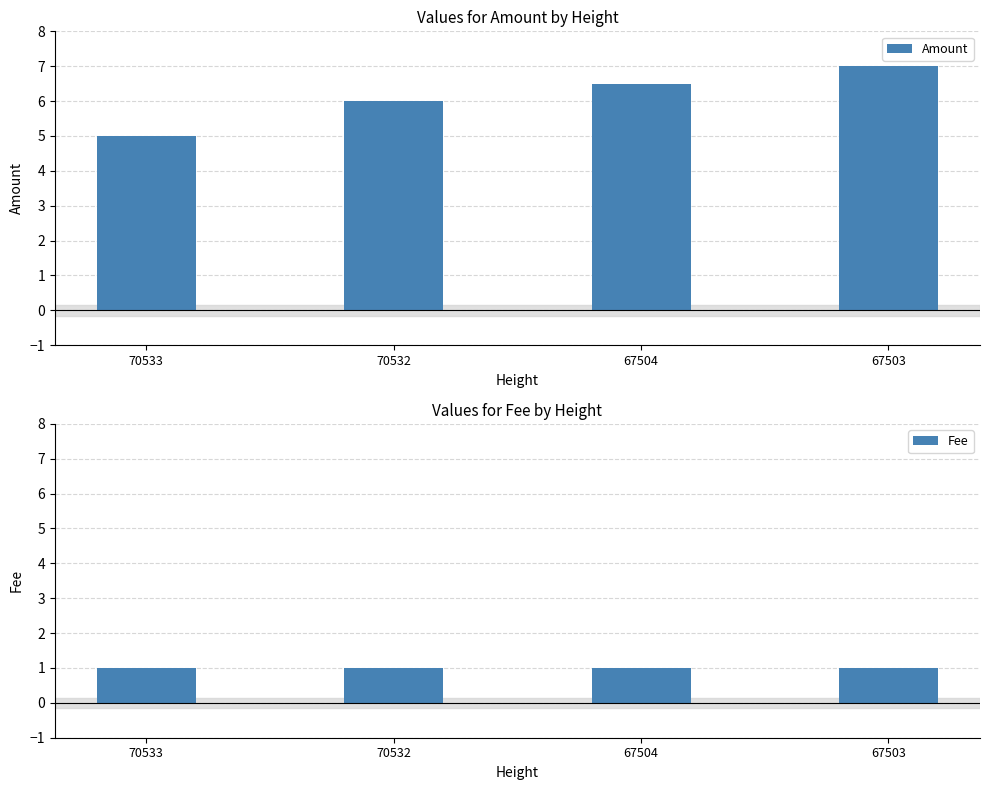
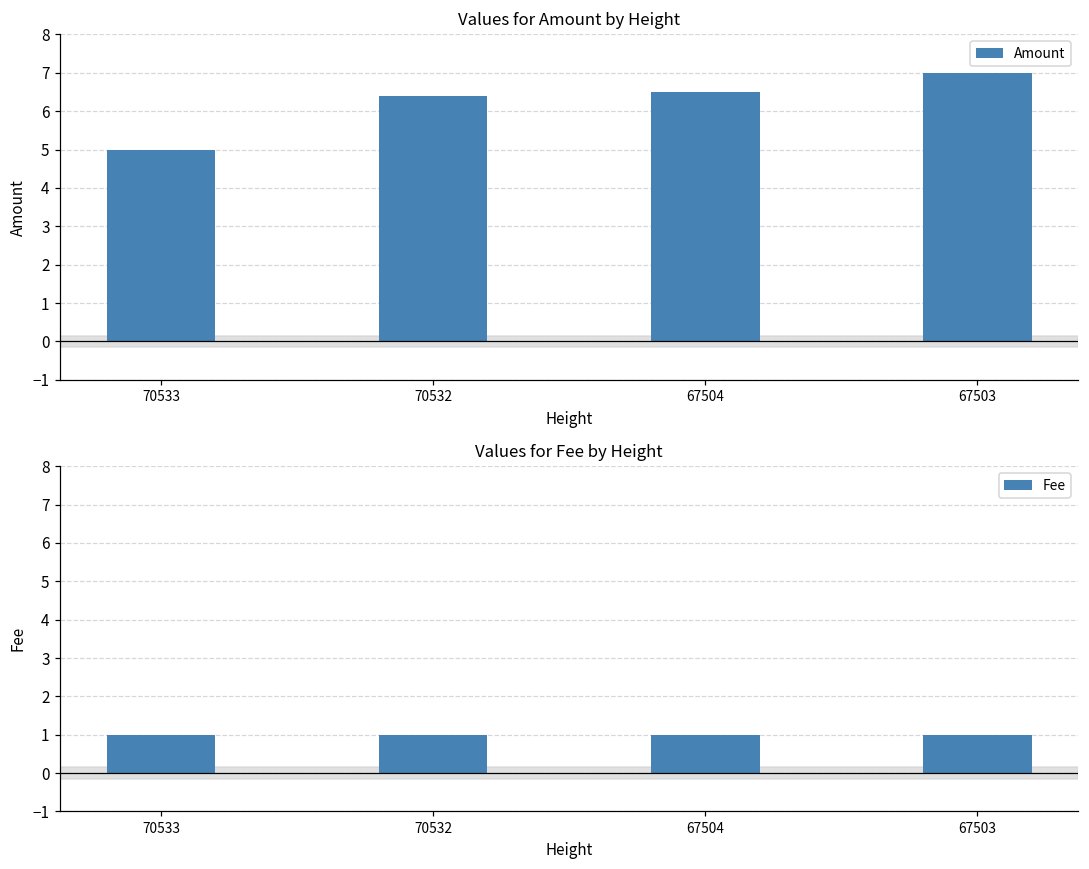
  {
    "Values for Amount by Height": {
      "70533": 5.0,
-     "70532": 6.0,
+     "70532": 6.4,
      "67504": 6.5,
      "67503": 7.0
    },
    "Values for Fee by Height": {
      "70533": 1.0,
      "70532": 1.0,
      "67504": 1.0,
      "67503": 1.0
    }
  }
